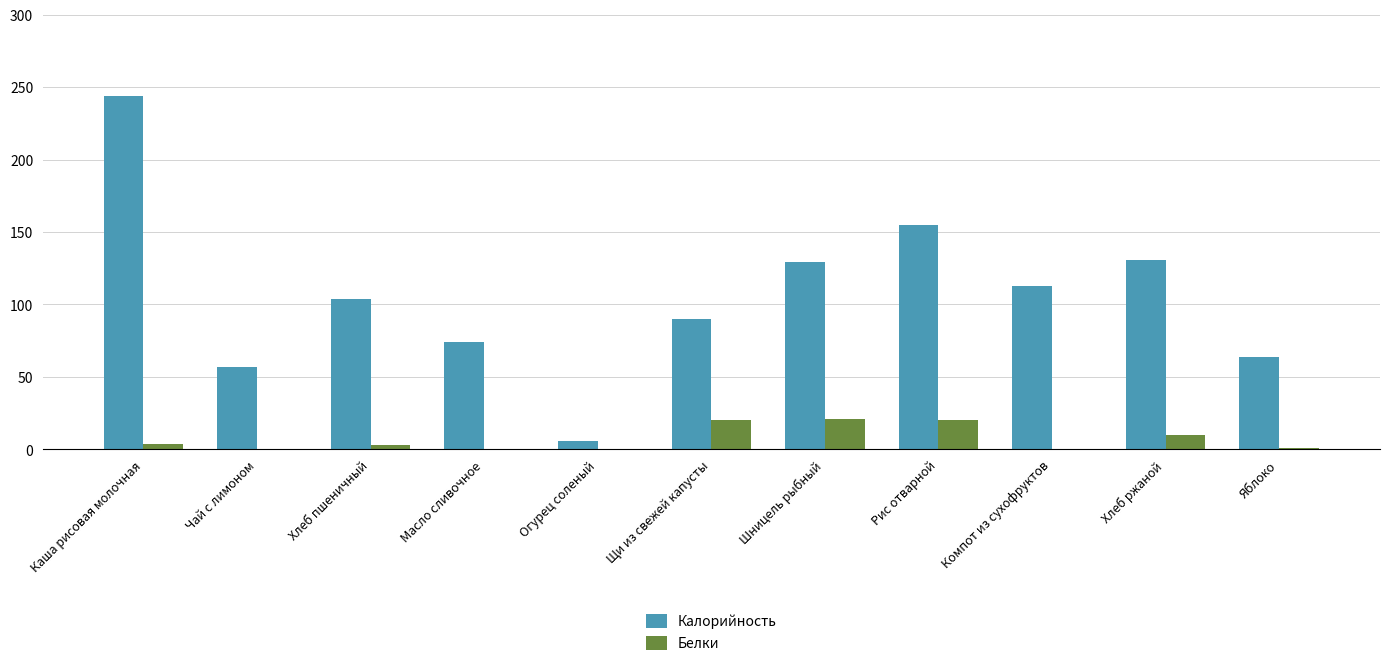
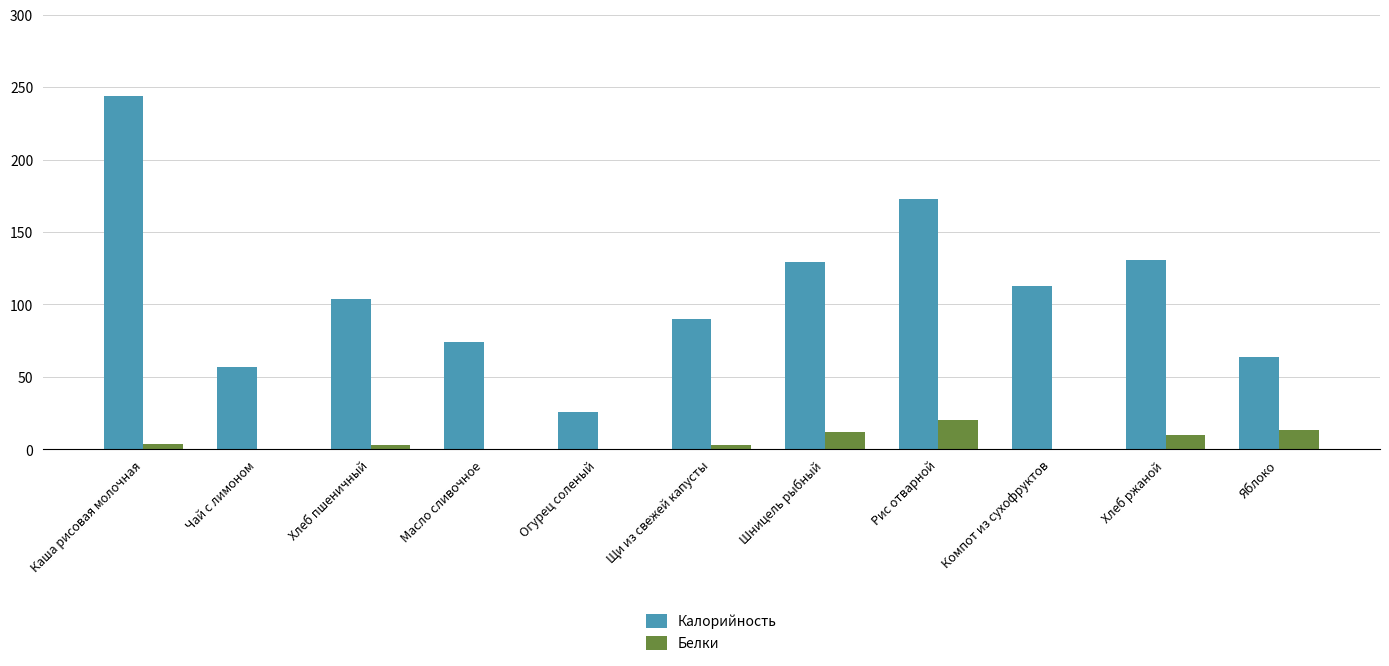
  {
    "Калорийность": {
      "Каша рисовая молочная": 244,
      "Чай с лимоном": 57,
      "Хлеб пшеничный": 104,
      "Масло сливочное": 74,
-     "Огурец соленый": 6,
+     "Огурец соленый": 26,
      "Щи из свежей капусты": 90,
      "Шницель рыбный": 129,
-     "Рис отварной": 155,
+     "Рис отварной": 173,
      "Компот из сухофруктов": 113,
      "Хлеб ржаной": 131,
      "Яблоко": 64
    },
    "Белки": {
      "Каша рисовая молочная": 4,
      "Чай с лимоном": 0,
      "Хлеб пшеничный": 3,
      "Масло сливочное": 0,
      "Огурец соленый": 0,
-     "Щи из свежей капусты": 20,
-     "Шницель рыбный": 21,
+     "Щи из свежей капусты": 3,
+     "Шницель рыбный": 12,
      "Рис отварной": 20,
      "Компот из сухофруктов": 0,
      "Хлеб ржаной": 10,
-     "Яблоко": 1
+     "Яблоко": 13
    }
  }
